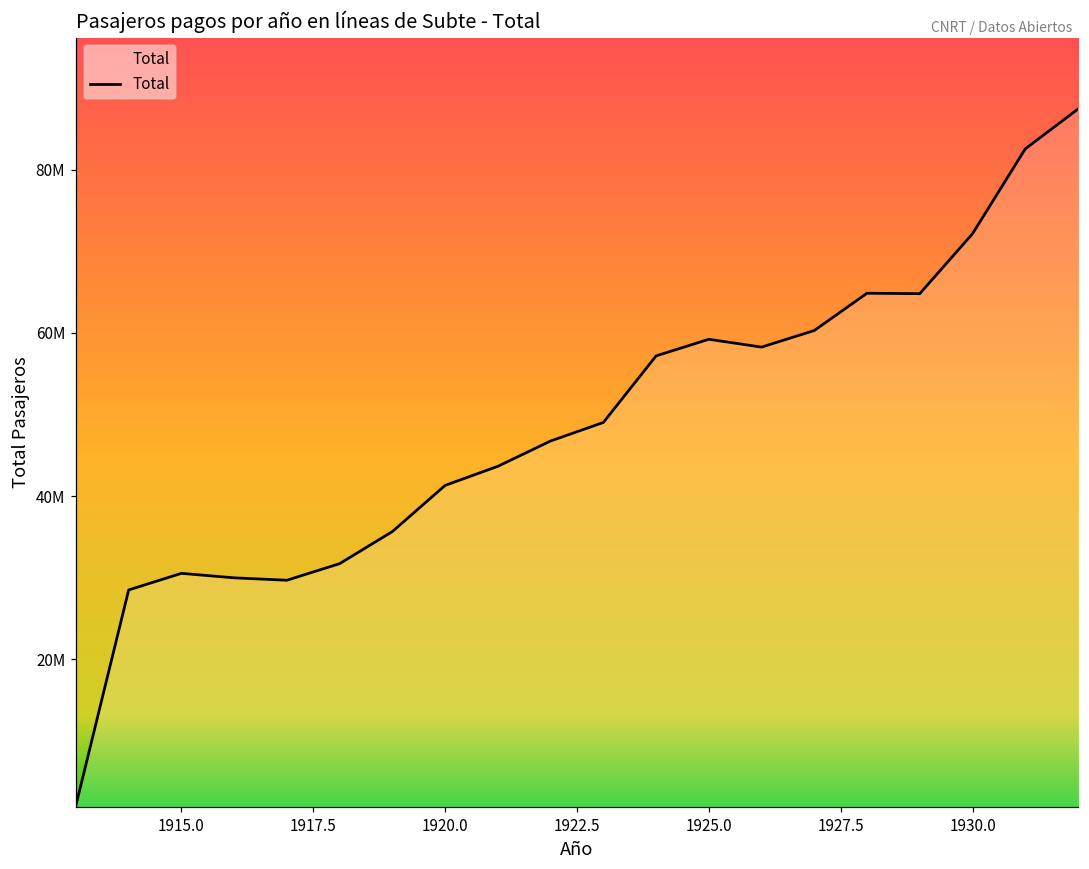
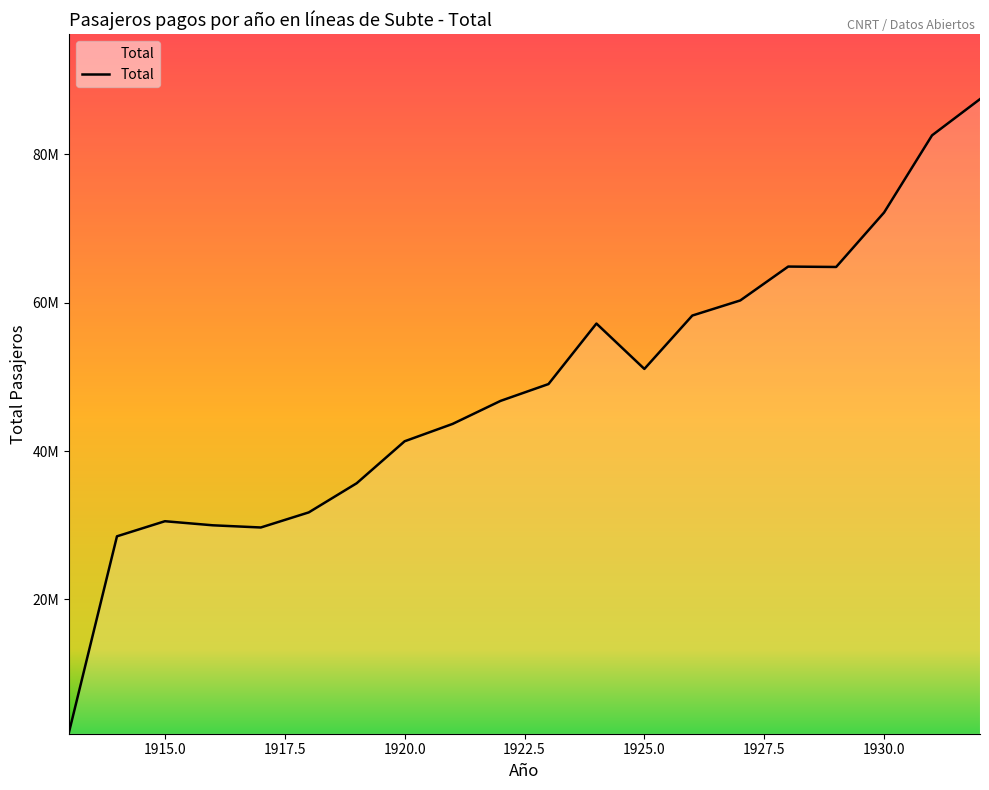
  {
    "1915.0": 31000000,
    "1920.0": 41000000,
-   "1925.0": 59000000,
+   "1925.0": 51000000,
    "1930.0": 72000000
  }
